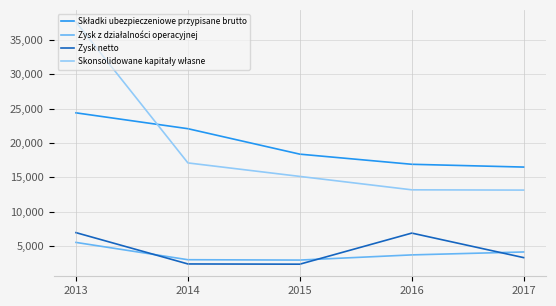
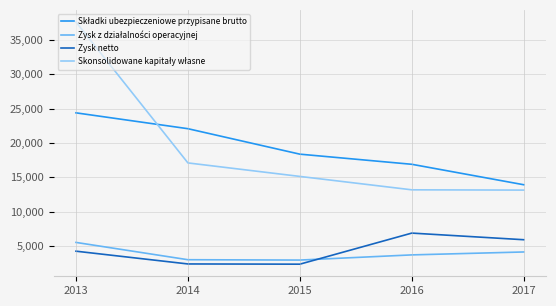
  {
    "Składki ubezpieczeniowe przypisane brutto": {
      "2013": "24,000",
      "2014": "22,000",
      "2015": "18,000",
      "2016": "17,000",
-     "2017": "16,000"
+     "2017": "14,000"
    },
    "Zysk netto": {
-     "2013": "7,000",
+     "2013": "4,000",
      "2014": "2,000",
      "2015": "2,000",
      "2016": "7,000",
-     "2017": "3,000"
+     "2017": "6,000"
    }
  }
